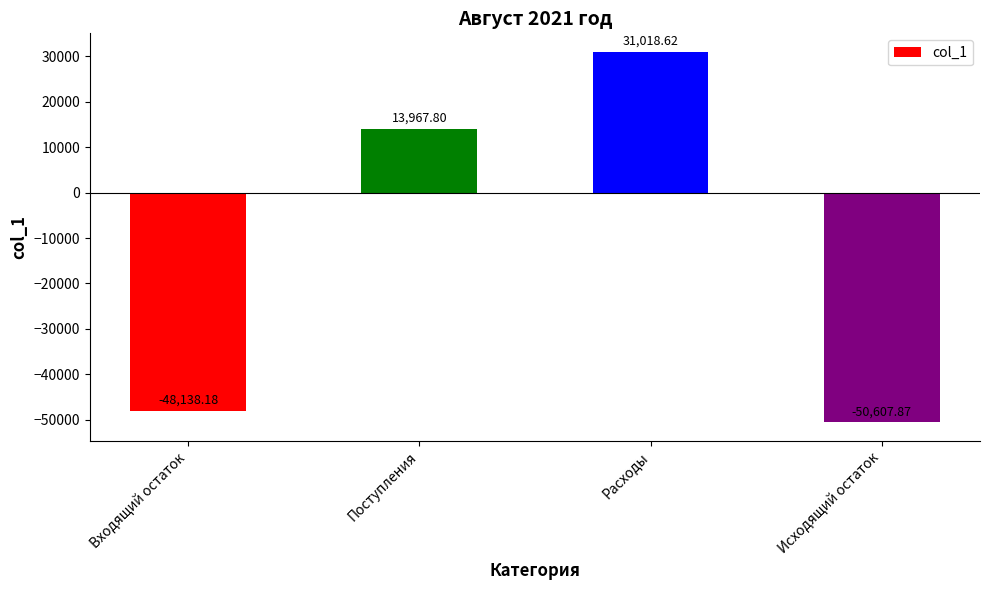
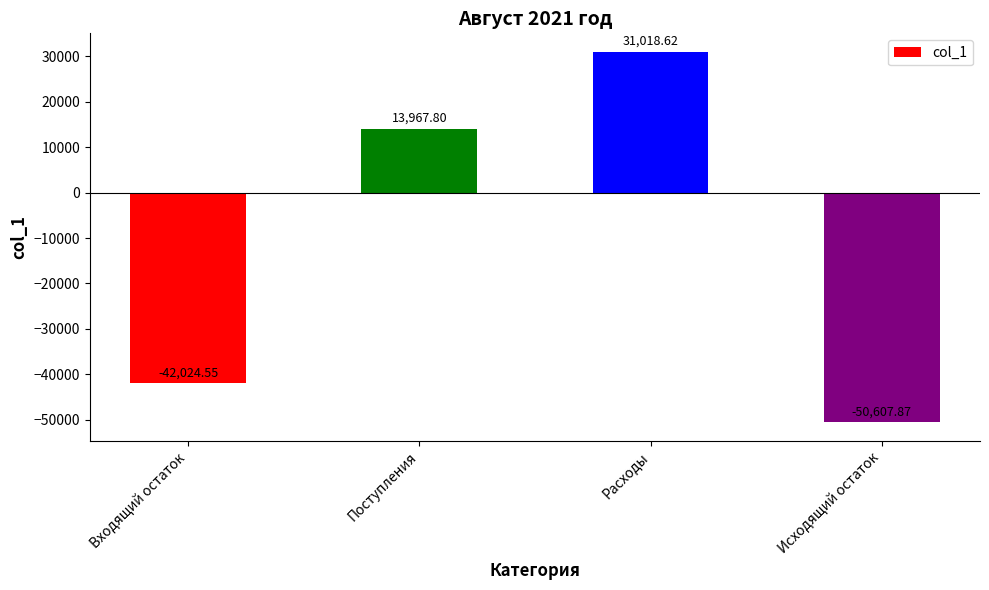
  {
-   "Входящий остаток": "-48,138.18",
+   "Входящий остаток": "-42,024.55",
    "Поступления": "13,967.80",
    "Расходы": "31,018.62",
    "Исходящий остаток": "-50,607.87"
  }
